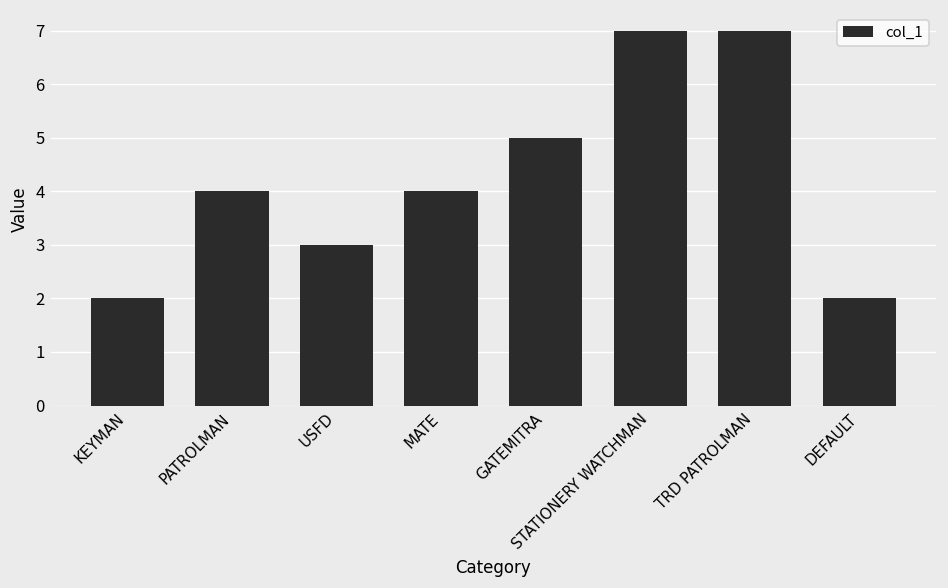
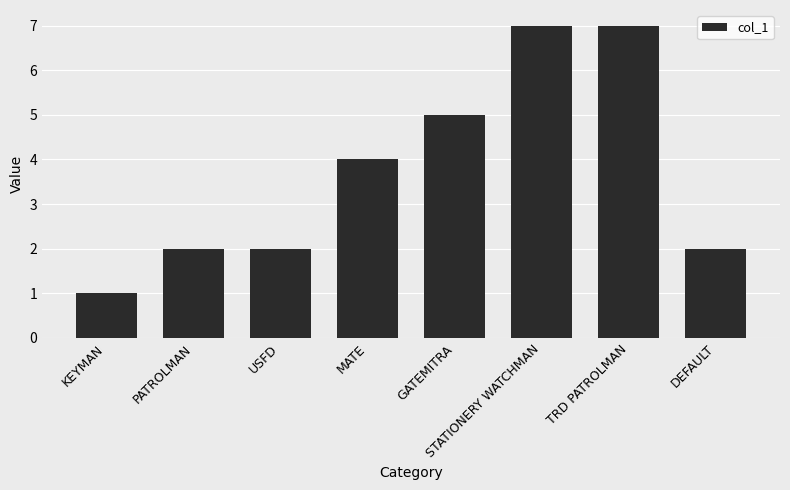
  {
-   "KEYMAN": 2,
-   "PATROLMAN": 4,
-   "USFD": 3,
+   "KEYMAN": 1,
+   "PATROLMAN": 2,
+   "USFD": 2,
    "MATE": 4,
    "GATEMITRA": 5,
    "STATIONERY WATCHMAN": 7,
    "TRD PATROLMAN": 7,
    "DEFAULT": 2
  }
